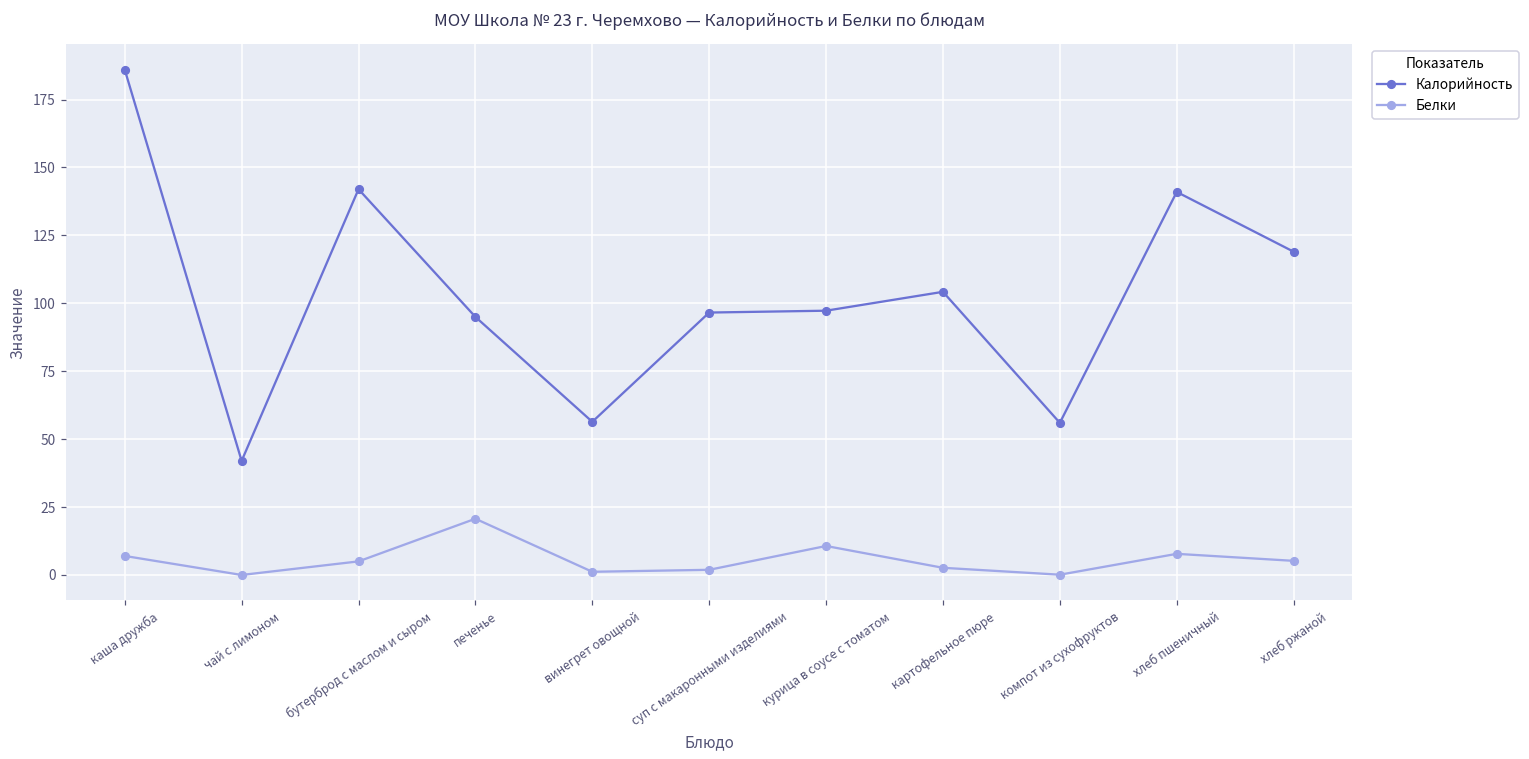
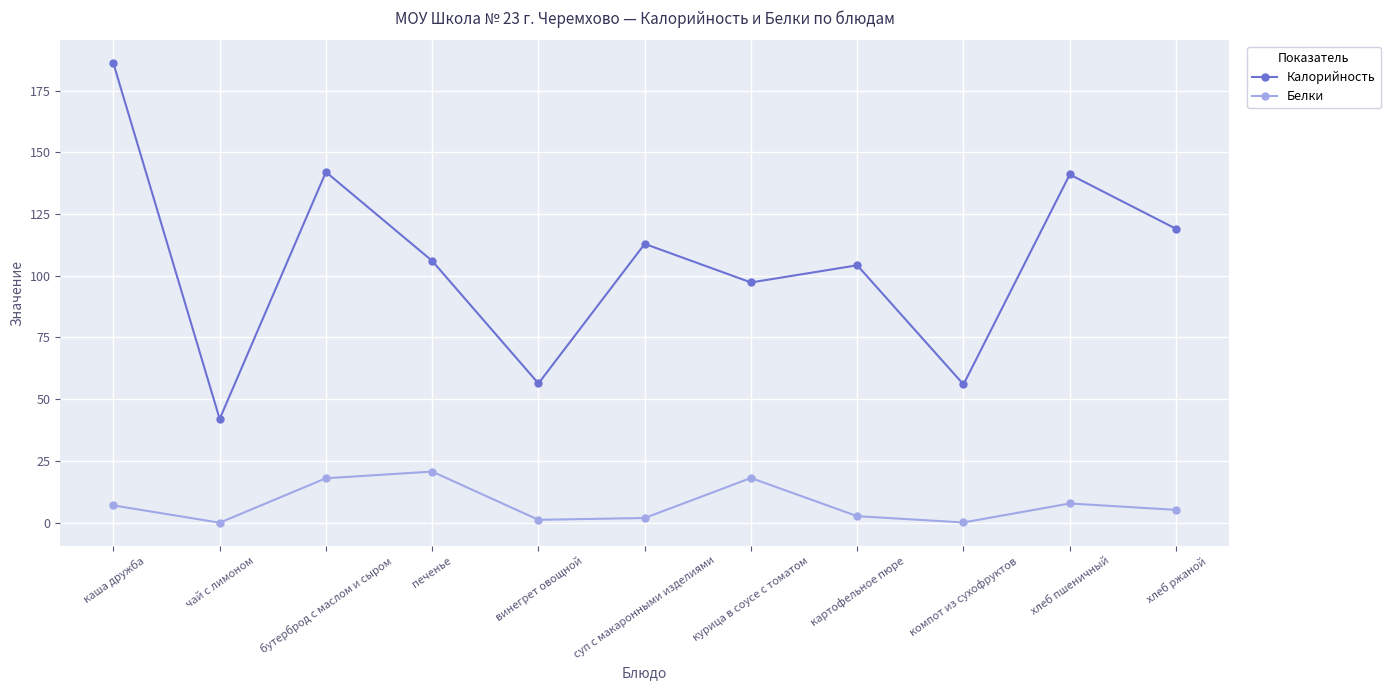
  {
    "Калорийность": {
      "каша дружба": 186,
      "чай с лимоном": 42,
      "бутерброд с маслом и сыром": 142,
-     "печенье": 95,
+     "печенье": 106,
      "винегрет овощной": 56,
-     "суп с макаронными изделиями": 97,
+     "суп с макаронными изделиями": 113,
      "курица в соусе с томатом": 97,
      "картофельное пюре": 104,
      "компот из сухофруктов": 56,
      "хлеб пшеничный": 141,
      "хлеб ржаной": 119
    },
    "Белки": {
      "каша дружба": 7,
      "чай с лимоном": 0,
-     "бутерброд с маслом и сыром": 5,
+     "бутерброд с маслом и сыром": 18,
      "печенье": 21,
      "винегрет овощной": 1,
      "суп с макаронными изделиями": 2,
-     "курица в соусе с томатом": 11,
+     "курица в соусе с томатом": 18,
      "картофельное пюре": 3,
      "компот из сухофруктов": 0,
      "хлеб пшеничный": 8,
      "хлеб ржаной": 5
    }
  }
